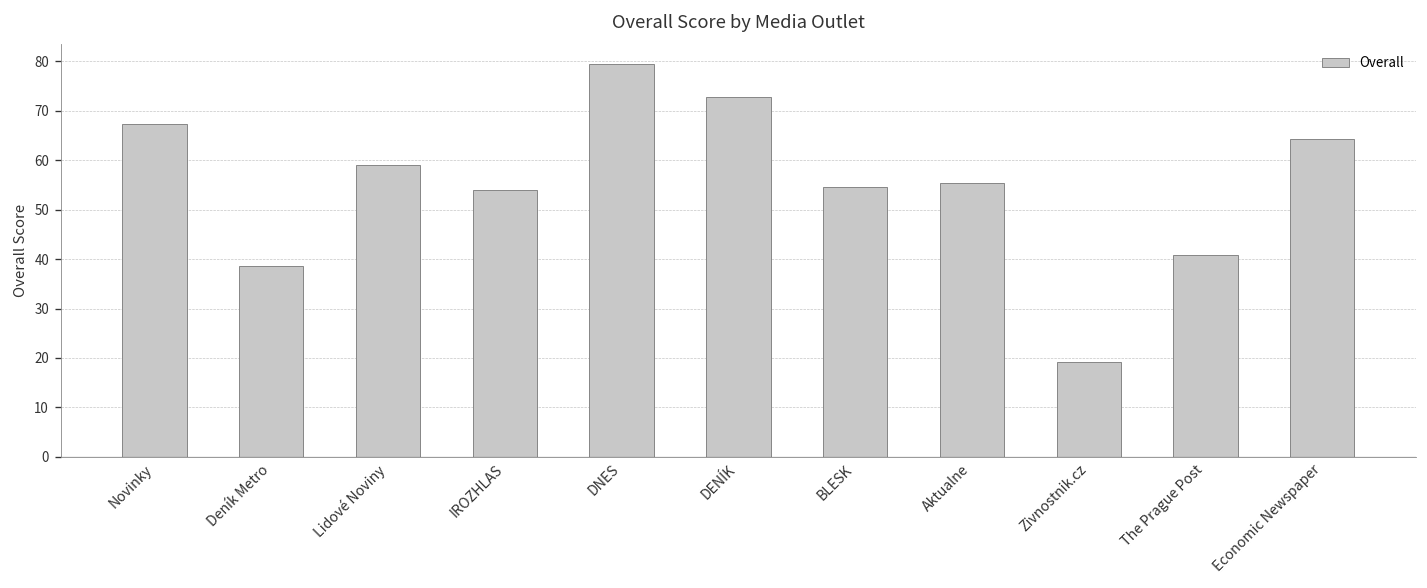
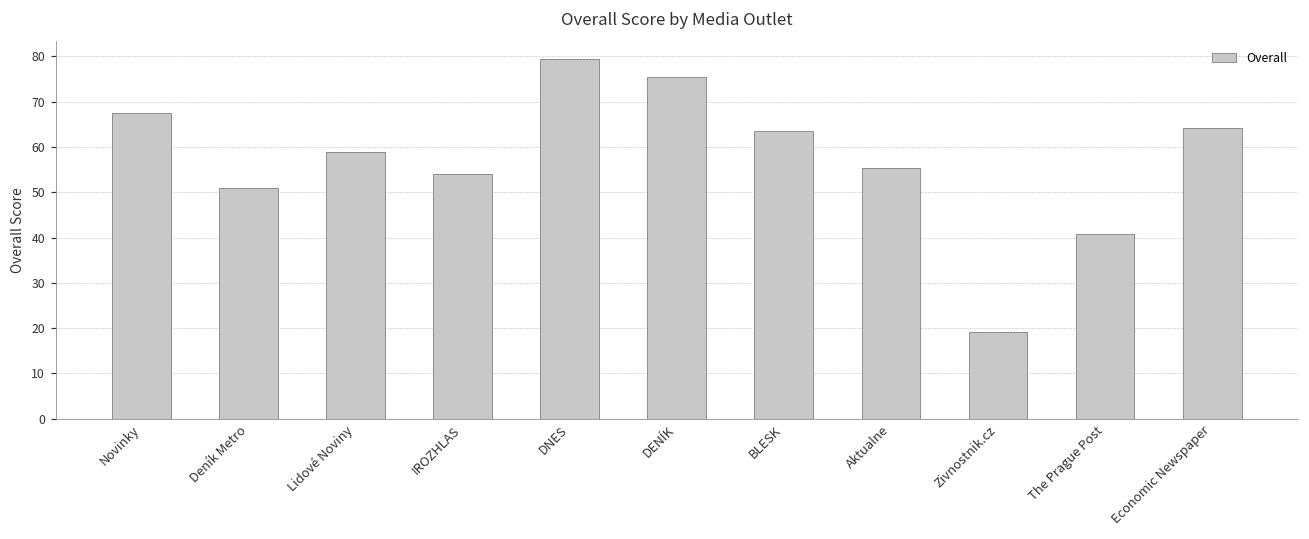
  {
    "Novinky": 67,
-   "Deník Metro": 39,
+   "Deník Metro": 51,
    "Lidové Noviny": 59,
    "IROZHLAS": 54,
    "DNES": 80,
-   "DENÍK": 73,
-   "BLESK": 55,
+   "DENÍK": 76,
+   "BLESK": 64,
    "Aktualne": 55,
    "Zivnostnik.cz": 19,
    "The Prague Post": 41,
    "Economic Newspaper": 64
  }
